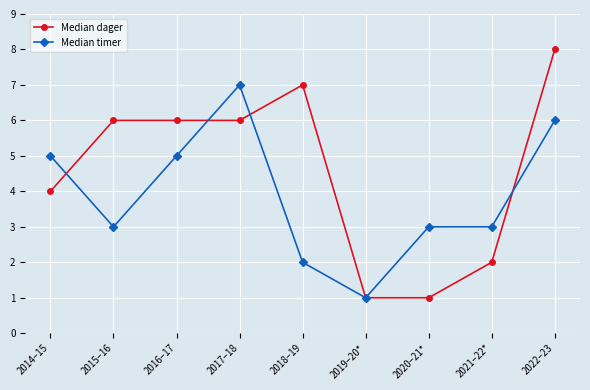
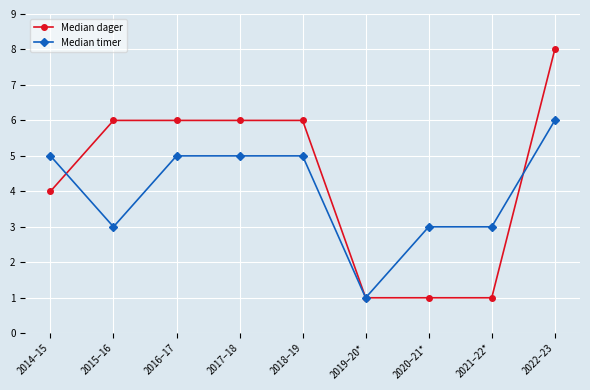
  {
    "Median dager": {
      "2014–15": 4,
      "2015–16": 6,
      "2016–17": 6,
      "2017–18": 6,
-     "2018–19": 7,
+     "2018–19": 6,
      "2020–21*": 1,
-     "2021–22*": 2,
+     "2021–22*": 1,
      "2022–23": 8
    },
    "Median timer": {
      "2014–15": 5,
      "2015–16": 3,
      "2016–17": 5,
-     "2017–18": 7,
-     "2018–19": 2,
+     "2017–18": 5,
+     "2018–19": 5,
      "2020–21*": 3,
      "2021–22*": 3,
      "2022–23": 6
    }
  }
